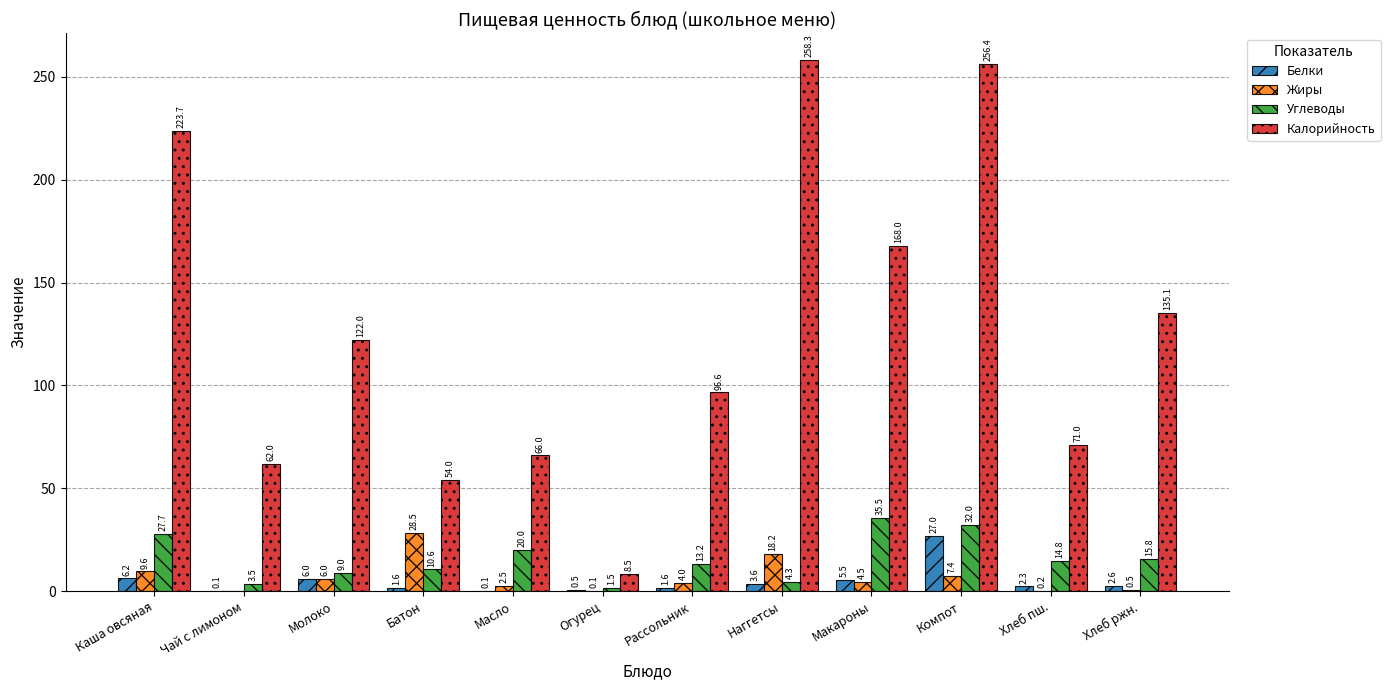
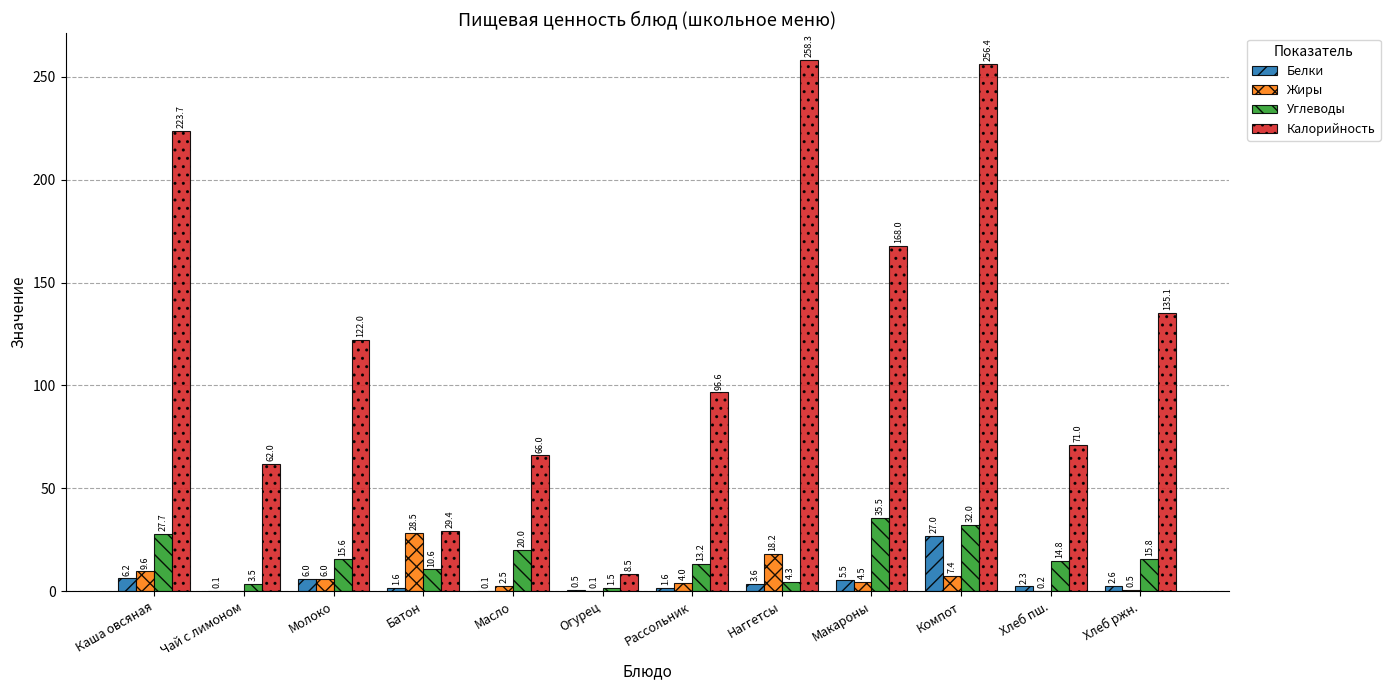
  {
    "Белки": {
      "Каша овсяная": 6.2,
      "Чай с лимоном": 0.1,
      "Молоко": 6.0,
      "Батон": 1.6,
      "Масло": 0.1,
      "Огурец": 0.5,
      "Рассольник": 1.6,
      "Наггетсы": 3.6,
      "Макароны": 5.5,
      "Компот": 27.0,
      "Хлеб пш.": 2.3,
      "Хлеб ржн.": 2.6
    },
    "Жиры": {
      "Каша овсяная": 9.6,
      "Молоко": 6.0,
      "Батон": 28.5,
      "Масло": 2.5,
      "Огурец": 0.1,
      "Рассольник": 4.0,
      "Наггетсы": 18.2,
      "Макароны": 4.5,
      "Компот": 7.4,
      "Хлеб пш.": 0.2,
      "Хлеб ржн.": 0.5
    },
    "Углеводы": {
      "Каша овсяная": 27.7,
      "Чай с лимоном": 3.5,
-     "Молоко": 9.0,
+     "Молоко": 15.6,
      "Батон": 10.6,
      "Масло": 20.0,
      "Огурец": 1.5,
      "Рассольник": 13.2,
      "Наггетсы": 4.3,
      "Макароны": 35.5,
      "Компот": 32.0,
      "Хлеб пш.": 14.8,
      "Хлеб ржн.": 15.8
    },
    "Калорийность": {
      "Каша овсяная": 223.7,
      "Чай с лимоном": 62.0,
      "Молоко": 122.0,
-     "Батон": 54.0,
+     "Батон": 29.4,
      "Масло": 66.0,
      "Огурец": 8.5,
      "Рассольник": 96.6,
      "Наггетсы": 258.3,
      "Макароны": 168.0,
      "Компот": 256.4,
      "Хлеб пш.": 71.0,
      "Хлеб ржн.": 135.1
    }
  }
